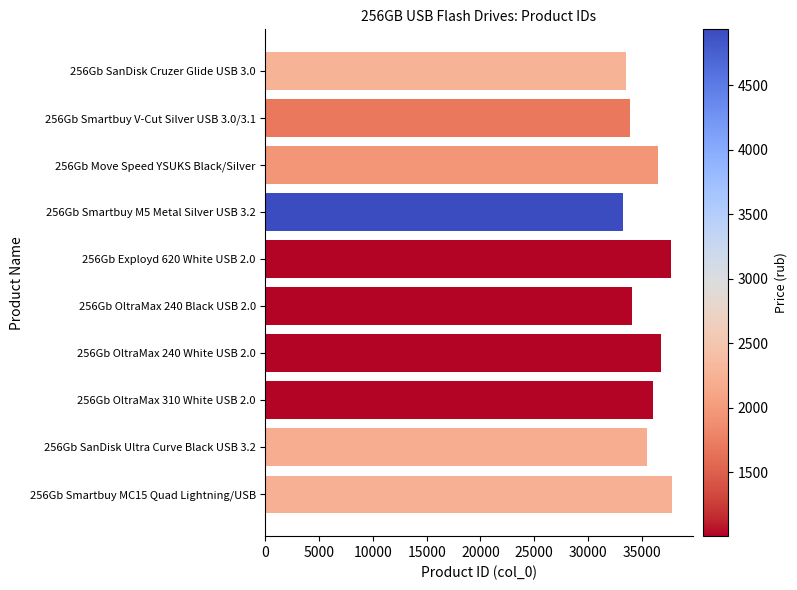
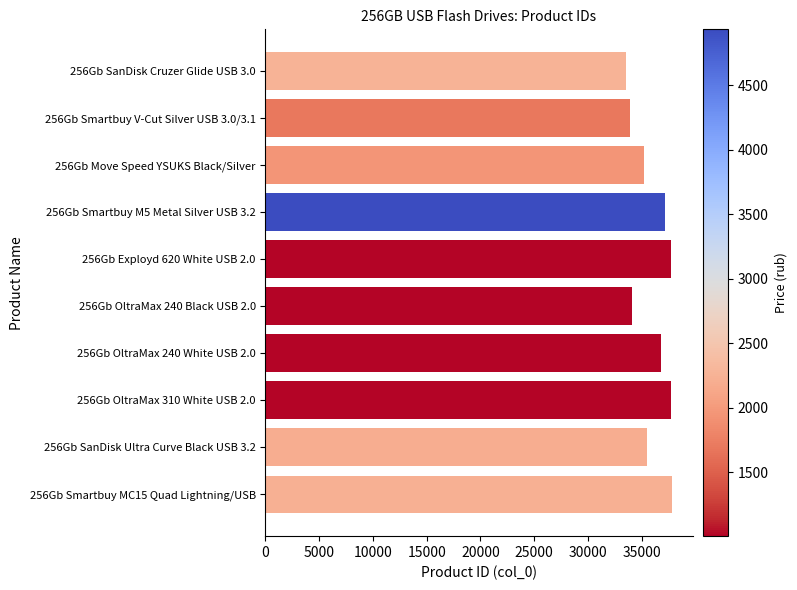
  {
    "256Gb SanDisk Cruzer Glide USB 3.0": 33600,
    "256Gb Smartbuy V-Cut Silver USB 3.0/3.1": 33900,
-   "256Gb Move Speed YSUKS Black/Silver": 36500,
-   "256Gb Smartbuy M5 Metal Silver USB 3.2": 33300,
+   "256Gb Move Speed YSUKS Black/Silver": 35200,
+   "256Gb Smartbuy M5 Metal Silver USB 3.2": 37200,
    "256Gb Exployd 620 White USB 2.0": 37700,
    "256Gb OltraMax 240 Black USB 2.0": 34200,
    "256Gb OltraMax 240 White USB 2.0": 36800,
-   "256Gb OltraMax 310 White USB 2.0": 36100,
+   "256Gb OltraMax 310 White USB 2.0": 37700,
    "256Gb SanDisk Ultra Curve Black USB 3.2": 35500,
    "256Gb Smartbuy MC15 Quad Lightning/USB": 37800
  }
